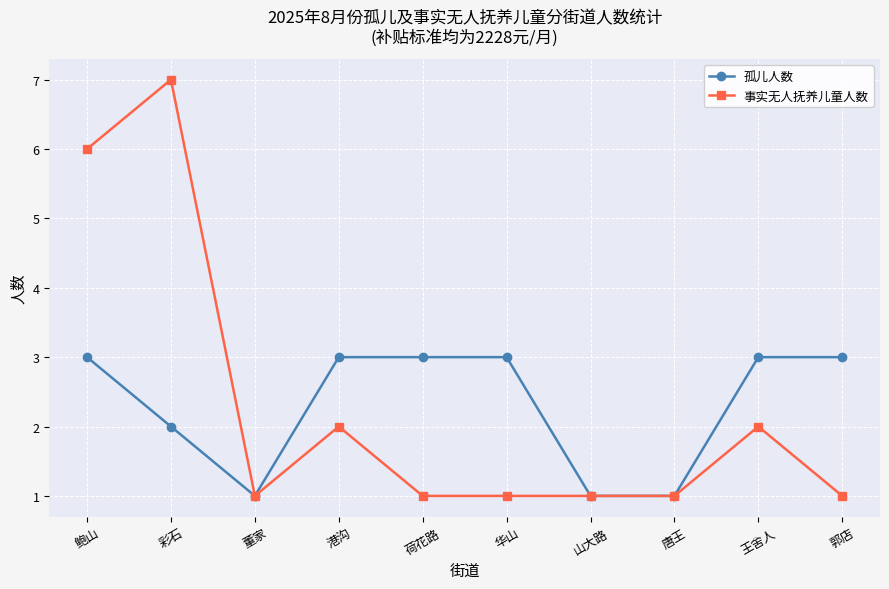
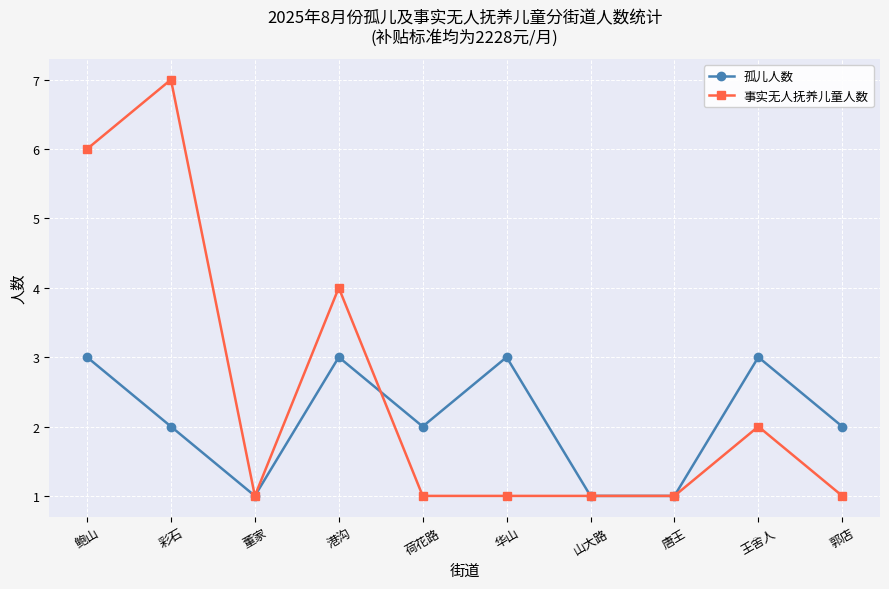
  {
    "孤儿人数": {
      "鲍山": 3,
      "彩石": 2,
      "港沟": 3,
-     "荷花路": 3,
+     "荷花路": 2,
      "华山": 3,
      "王舍人": 3,
-     "郭店": 3
+     "郭店": 2
    },
    "事实无人抚养儿童人数": {
      "鲍山": 6,
      "彩石": 7,
-     "港沟": 2,
+     "港沟": 4,
      "荷花路": 1,
      "华山": 1,
      "王舍人": 2,
      "郭店": 1
    }
  }
